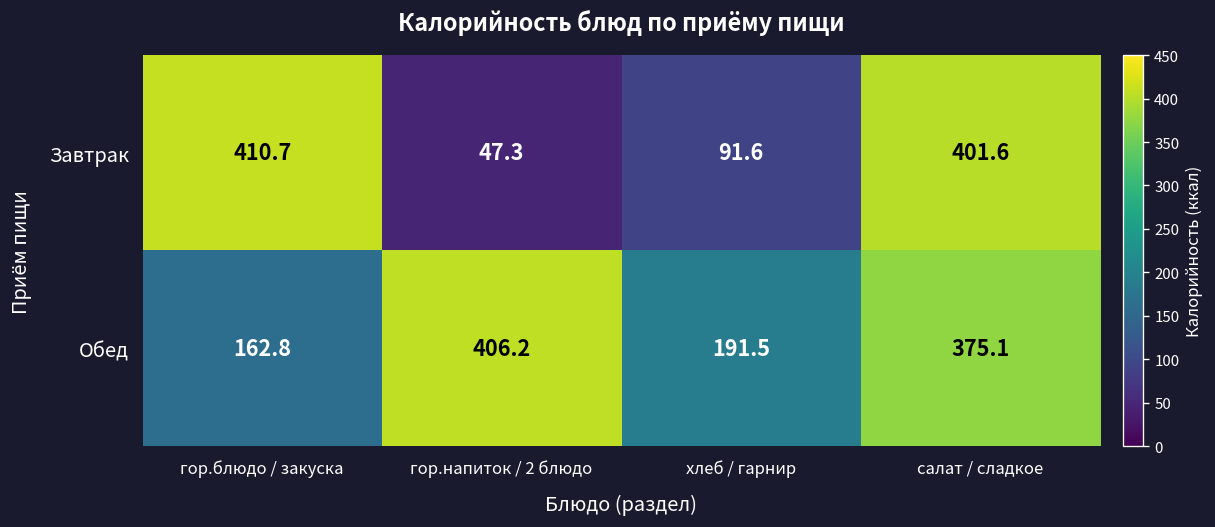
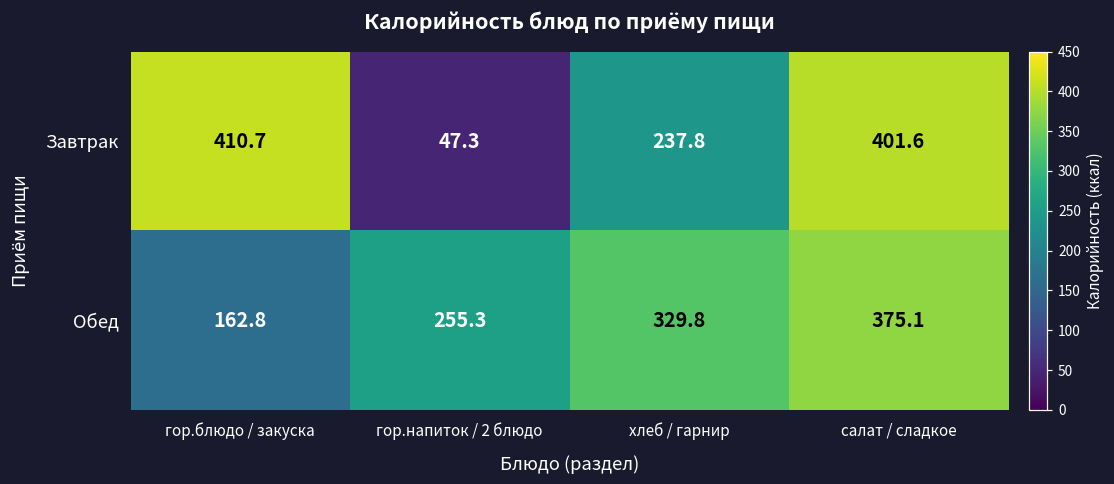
  {
    "Завтрак": {
      "гор.блюдо / закуска": 410.7,
      "гор.напиток / 2 блюдо": 47.3,
-     "хлеб / гарнир": 91.6,
+     "хлеб / гарнир": 237.8,
      "салат / сладкое": 401.6
    },
    "Обед": {
      "гор.блюдо / закуска": 162.8,
-     "гор.напиток / 2 блюдо": 406.2,
-     "хлеб / гарнир": 191.5,
+     "гор.напиток / 2 блюдо": 255.3,
+     "хлеб / гарнир": 329.8,
      "салат / сладкое": 375.1
    }
  }
